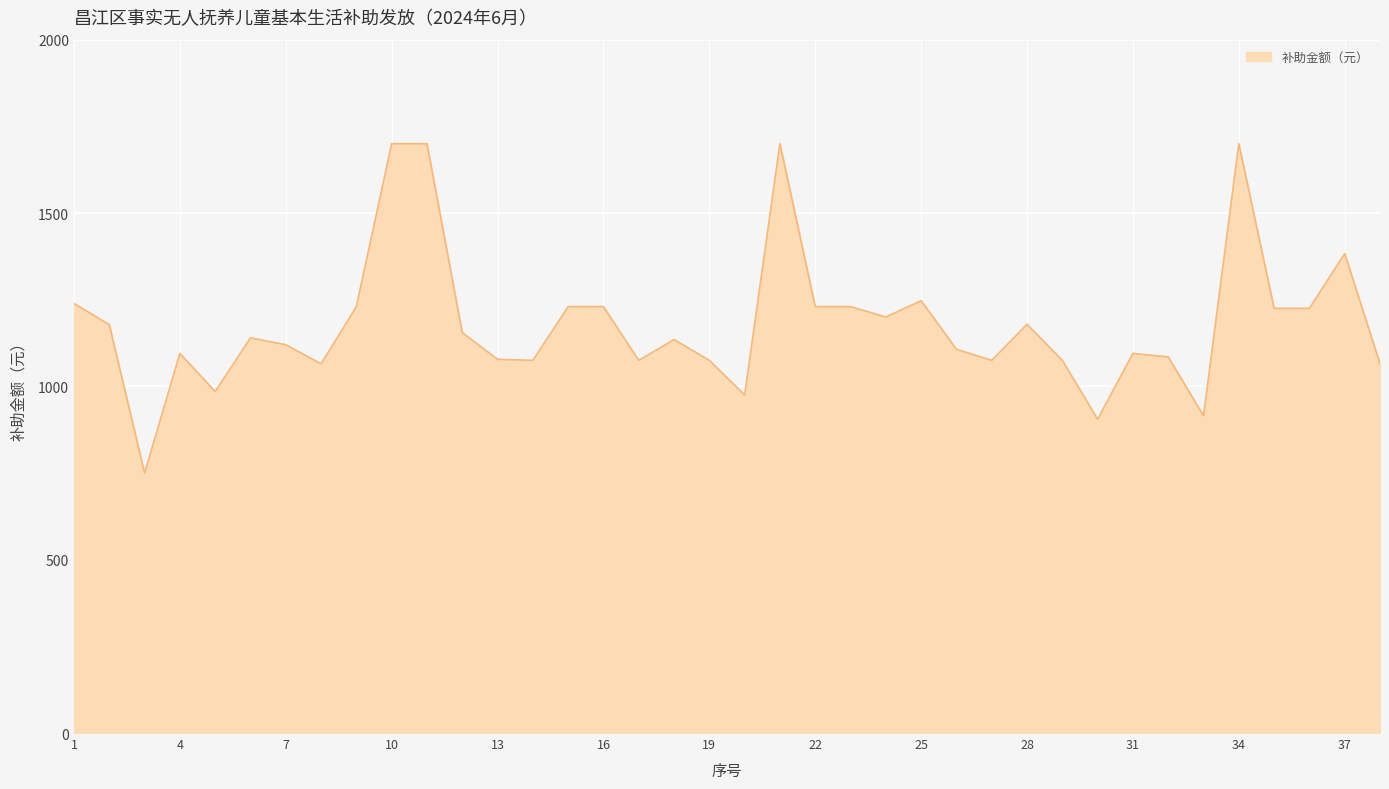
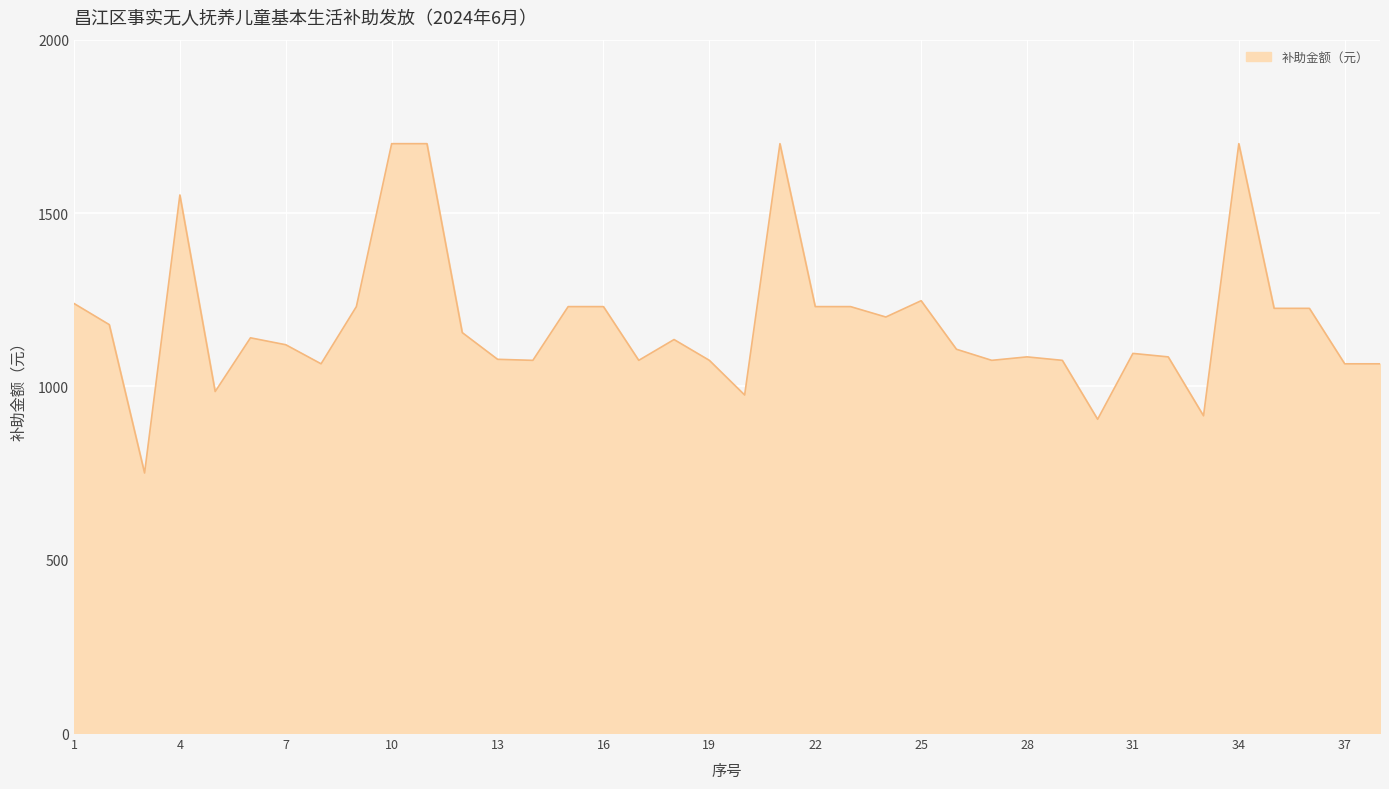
  {
    "1": 1240,
-   "4": 1100,
+   "4": 1550,
    "7": 1120,
    "10": 1700,
    "13": 1080,
    "16": 1230,
    "19": 1080,
    "22": 1230,
    "25": 1250,
-   "28": 1180,
+   "28": 1090,
    "31": 1100,
    "34": 1700,
-   "37": 1380
+   "37": 1070
  }
